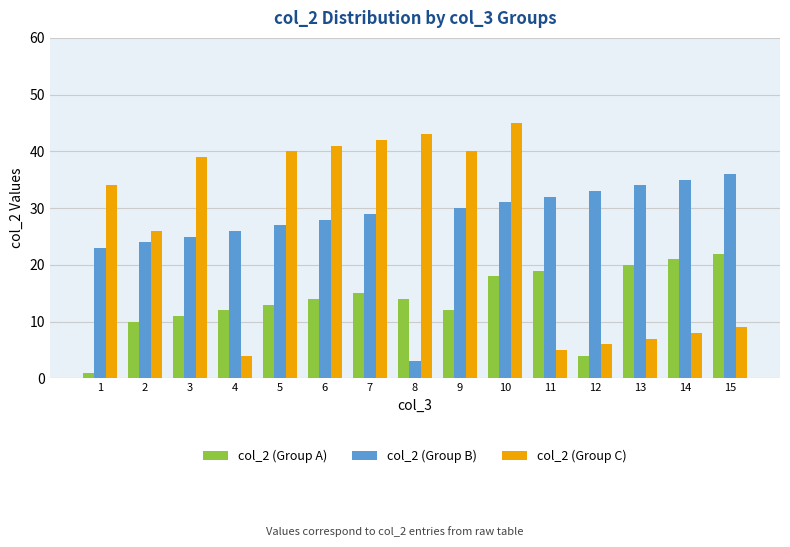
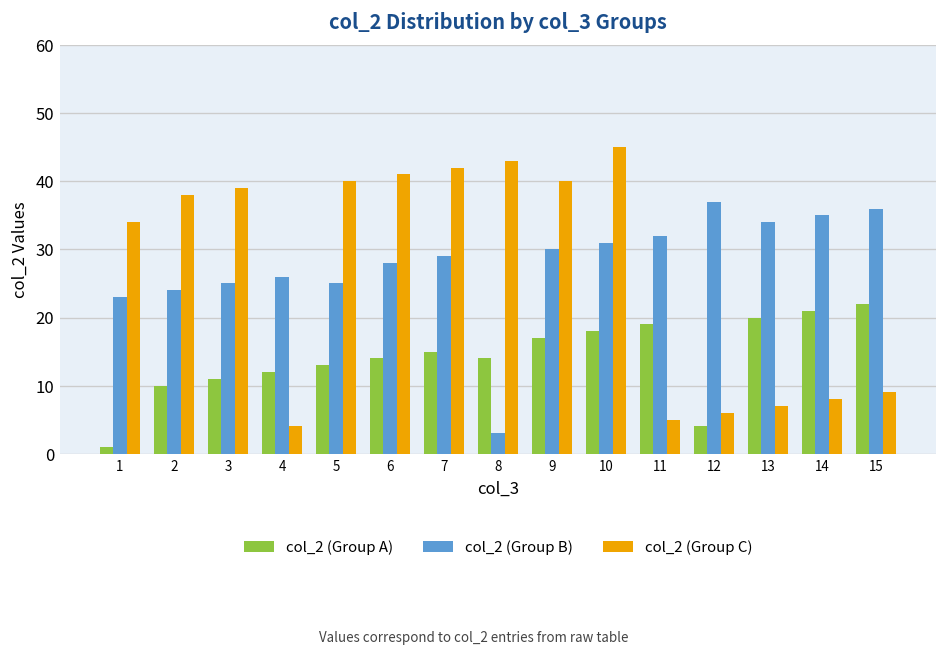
  {
    "col_2 (Group A)": {
      "1": 1,
      "2": 10,
      "3": 11,
      "4": 12,
      "5": 13,
      "6": 14,
      "7": 15,
      "8": 14,
-     "9": 12,
+     "9": 17,
      "10": 18,
      "11": 19,
      "12": 4,
      "13": 20,
      "14": 21,
      "15": 22
    },
    "col_2 (Group B)": {
      "1": 23,
      "2": 24,
      "3": 25,
      "4": 26,
-     "5": 27,
+     "5": 25,
      "6": 28,
      "7": 29,
      "8": 3,
      "9": 30,
      "10": 31,
      "11": 32,
-     "12": 33,
+     "12": 37,
      "13": 34,
      "14": 35,
      "15": 36
    },
    "col_2 (Group C)": {
      "1": 34,
-     "2": 26,
+     "2": 38,
      "3": 39,
      "4": 4,
      "5": 40,
      "6": 41,
      "7": 42,
      "8": 43,
      "9": 40,
      "10": 45,
      "11": 5,
      "12": 6,
      "13": 7,
      "14": 8,
      "15": 9
    }
  }
